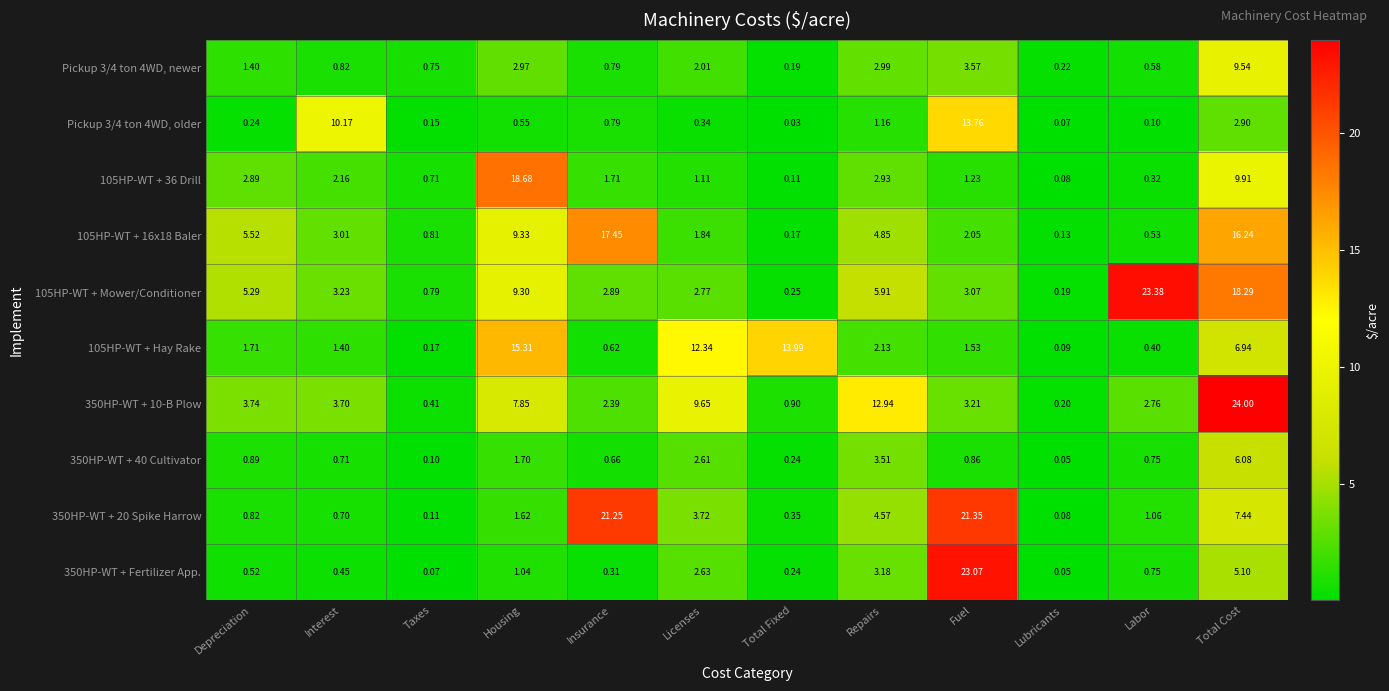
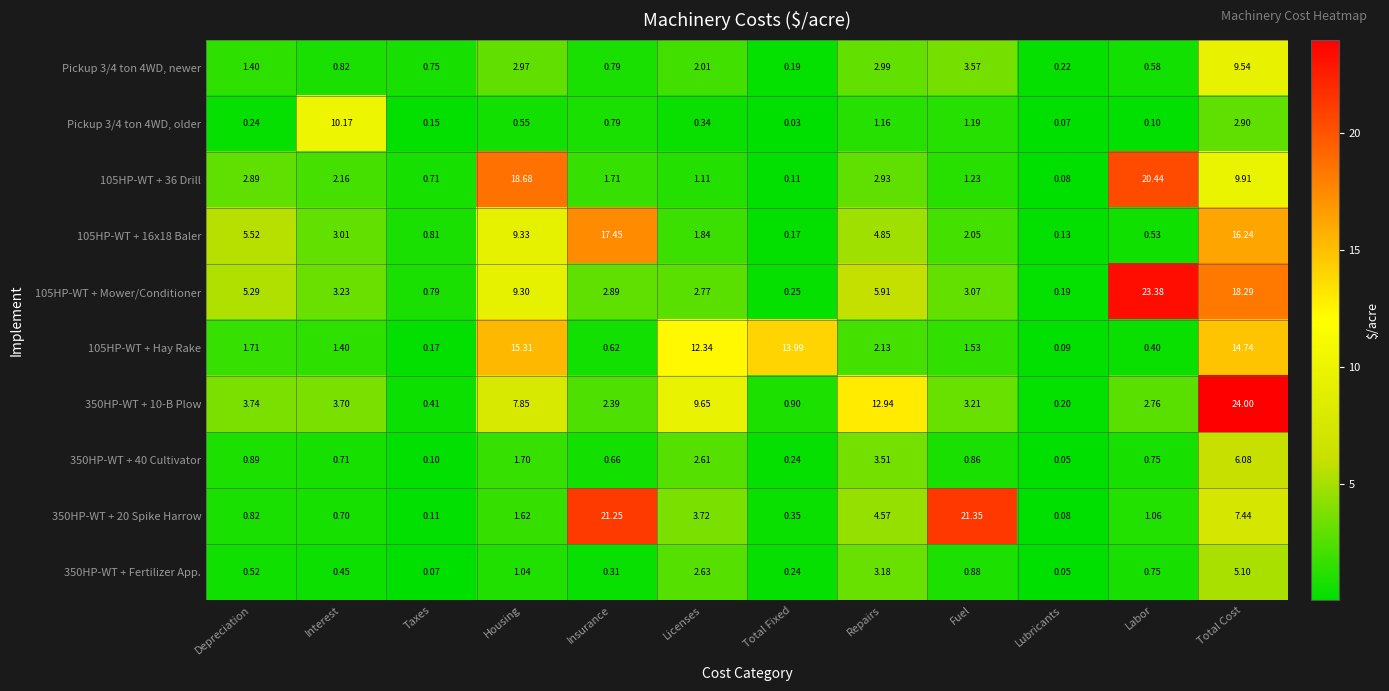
  {
    "Pickup 3/4 ton 4WD, newer": {
      "Depreciation": 1.40,
      "Interest": 0.82,
      "Taxes": 0.75,
      "Housing": 2.97,
      "Insurance": 0.79,
      "Licenses": 2.01,
      "Total Fixed": 0.19,
      "Repairs": 2.99,
      "Fuel": 3.57,
      "Lubricants": 0.22,
      "Labor": 0.58,
      "Total Cost": 9.54
    },
    "Pickup 3/4 ton 4WD, older": {
      "Depreciation": 0.24,
      "Interest": 10.17,
      "Taxes": 0.15,
      "Housing": 0.55,
      "Insurance": 0.79,
      "Licenses": 0.34,
      "Total Fixed": 0.03,
      "Repairs": 1.16,
-     "Fuel": 13.76,
+     "Fuel": 1.19,
      "Lubricants": 0.07,
      "Labor": 0.10,
      "Total Cost": 2.90
    },
    "105HP-WT + 36 Drill": {
      "Depreciation": 2.89,
      "Interest": 2.16,
      "Taxes": 0.71,
      "Housing": 18.68,
      "Insurance": 1.71,
      "Licenses": 1.11,
      "Total Fixed": 0.11,
      "Repairs": 2.93,
      "Fuel": 1.23,
      "Lubricants": 0.08,
-     "Labor": 0.32,
+     "Labor": 20.44,
      "Total Cost": 9.91
    },
    "105HP-WT + 16x18 Baler": {
      "Depreciation": 5.52,
      "Interest": 3.01,
      "Taxes": 0.81,
      "Housing": 9.33,
      "Insurance": 17.45,
      "Licenses": 1.84,
      "Total Fixed": 0.17,
      "Repairs": 4.85,
      "Fuel": 2.05,
      "Lubricants": 0.13,
      "Labor": 0.53,
      "Total Cost": 16.24
    },
    "105HP-WT + Mower/Conditioner": {
      "Depreciation": 5.29,
      "Interest": 3.23,
      "Taxes": 0.79,
      "Housing": 9.30,
      "Insurance": 2.89,
      "Licenses": 2.77,
      "Total Fixed": 0.25,
      "Repairs": 5.91,
      "Fuel": 3.07,
      "Lubricants": 0.19,
      "Labor": 23.38,
      "Total Cost": 18.29
    },
    "105HP-WT + Hay Rake": {
      "Depreciation": 1.71,
      "Interest": 1.40,
      "Taxes": 0.17,
      "Housing": 15.31,
      "Insurance": 0.62,
      "Licenses": 12.34,
      "Total Fixed": 13.99,
      "Repairs": 2.13,
      "Fuel": 1.53,
      "Lubricants": 0.09,
      "Labor": 0.40,
-     "Total Cost": 6.94
+     "Total Cost": 14.74
    },
    "350HP-WT + 10-B Plow": {
      "Depreciation": 3.74,
      "Interest": 3.70,
      "Taxes": 0.41,
      "Housing": 7.85,
      "Insurance": 2.39,
      "Licenses": 9.65,
      "Total Fixed": 0.90,
      "Repairs": 12.94,
      "Fuel": 3.21,
      "Lubricants": 0.20,
      "Labor": 2.76,
      "Total Cost": 24.00
    },
    "350HP-WT + 40 Cultivator": {
      "Depreciation": 0.89,
      "Interest": 0.71,
      "Taxes": 0.10,
      "Housing": 1.70,
      "Insurance": 0.66,
      "Licenses": 2.61,
      "Total Fixed": 0.24,
      "Repairs": 3.51,
      "Fuel": 0.86,
      "Lubricants": 0.05,
      "Labor": 0.75,
      "Total Cost": 6.08
    },
    "350HP-WT + 20 Spike Harrow": {
      "Depreciation": 0.82,
      "Interest": 0.70,
      "Taxes": 0.11,
      "Housing": 1.62,
      "Insurance": 21.25,
      "Licenses": 3.72,
      "Total Fixed": 0.35,
      "Repairs": 4.57,
      "Fuel": 21.35,
      "Lubricants": 0.08,
      "Labor": 1.06,
      "Total Cost": 7.44
    },
    "350HP-WT + Fertilizer App.": {
      "Depreciation": 0.52,
      "Interest": 0.45,
      "Taxes": 0.07,
      "Housing": 1.04,
      "Insurance": 0.31,
      "Licenses": 2.63,
      "Total Fixed": 0.24,
      "Repairs": 3.18,
-     "Fuel": 23.07,
+     "Fuel": 0.88,
      "Lubricants": 0.05,
      "Labor": 0.75,
      "Total Cost": 5.10
    }
  }
